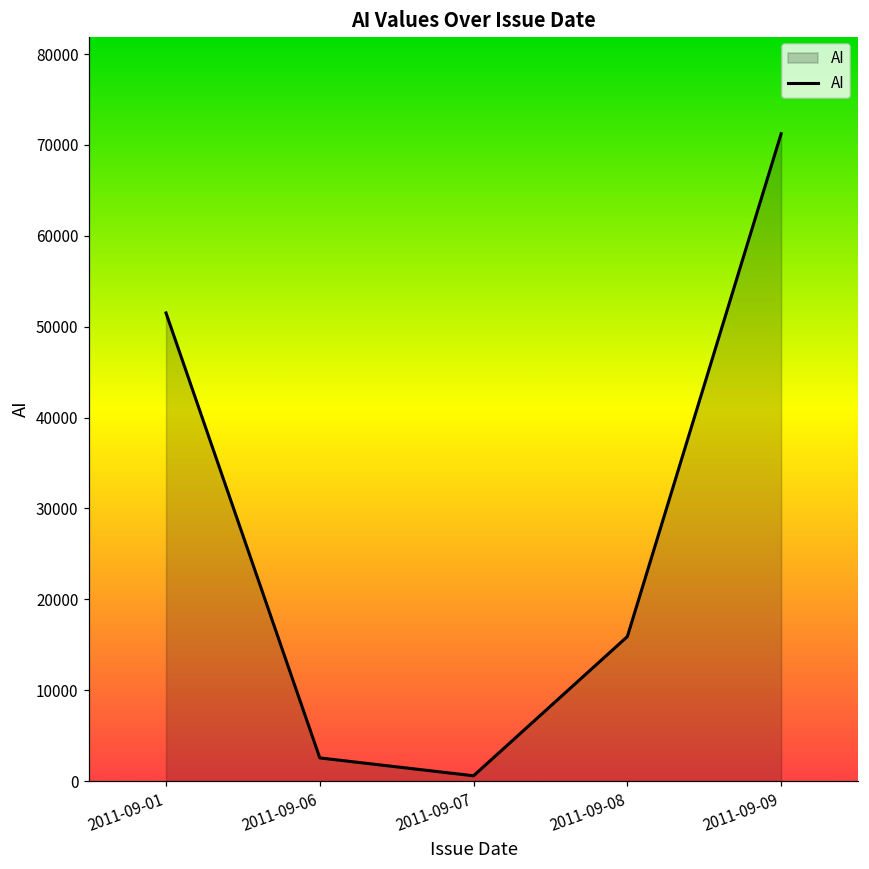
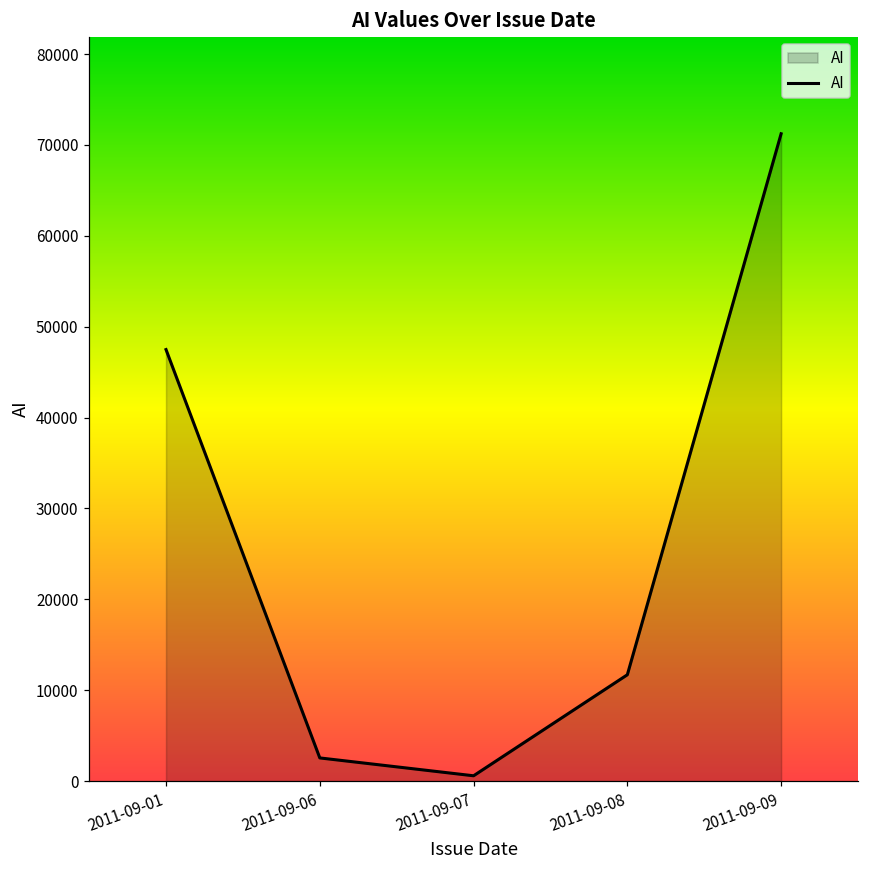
  {
-   "2011-09-01": 52000,
+   "2011-09-01": 47000,
    "2011-09-06": 3000,
    "2011-09-07": 1000,
-   "2011-09-08": 16000,
+   "2011-09-08": 12000,
    "2011-09-09": 71000
  }
